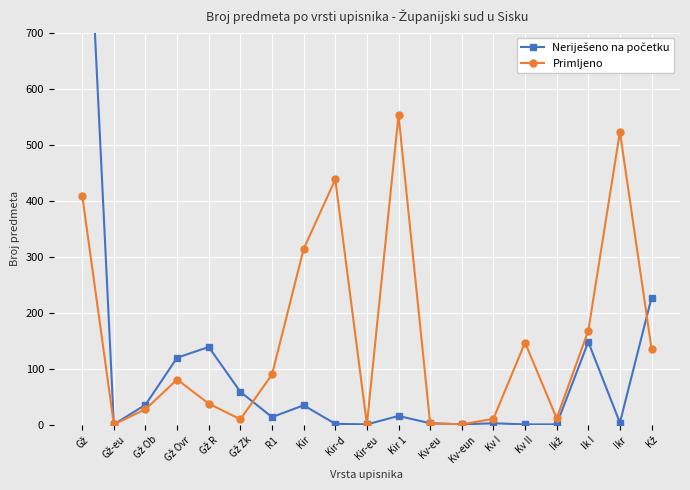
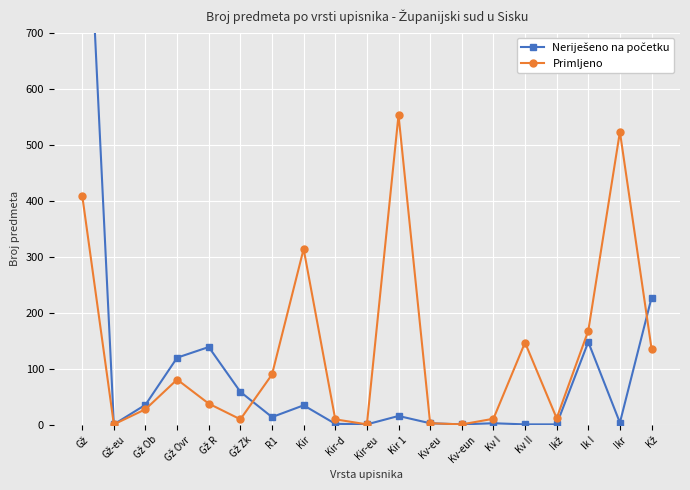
  {
    "Neriješeno na početku": {
      "Gž Ob": 40,
      "Gž Ovr": 120,
      "Gž R": 140,
      "Gž Zk": 60,
      "R1": 10,
      "Kir": 40,
      "Kir-d": 0,
      "Kir 1": 20,
      "Kv I": 0,
      "Kv II": 0,
      "Ikž": 0,
      "Ik I": 150,
      "Ikr": 0,
      "Kž": 230
    },
    "Primljeno": {
      "Gž": 410,
      "Gž Ob": 30,
      "Gž Ovr": 80,
      "Gž R": 40,
      "Gž Zk": 10,
      "R1": 90,
      "Kir": 310,
-     "Kir-d": 440,
+     "Kir-d": 10,
      "Kir 1": 550,
      "Kv I": 10,
      "Kv II": 150,
      "Ikž": 10,
      "Ik I": 170,
      "Ikr": 520,
      "Kž": 140
    }
  }
